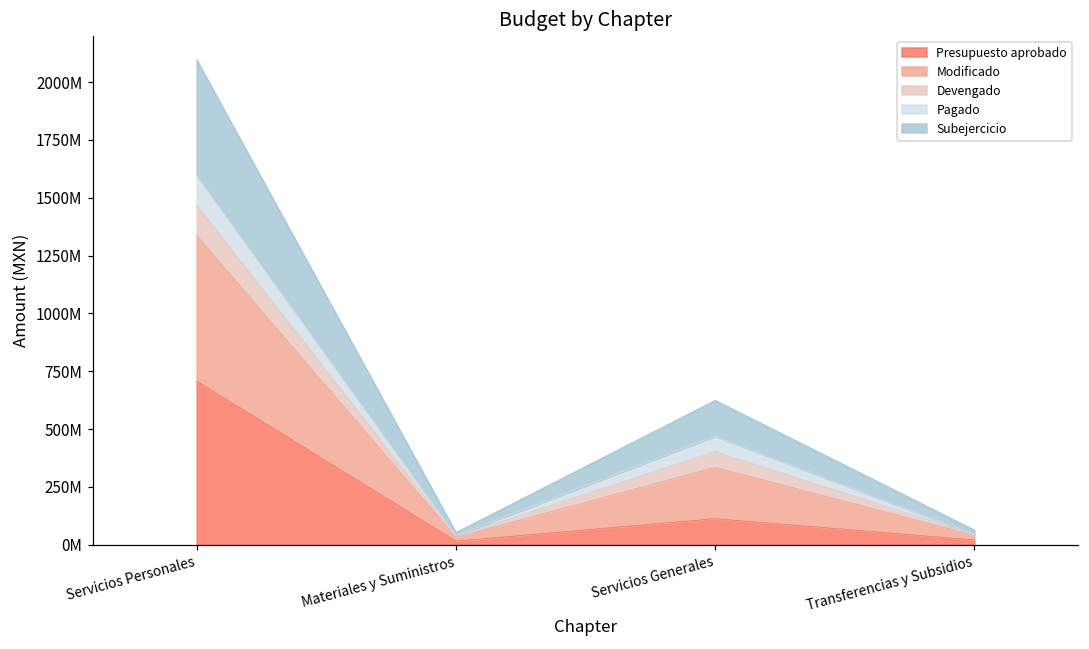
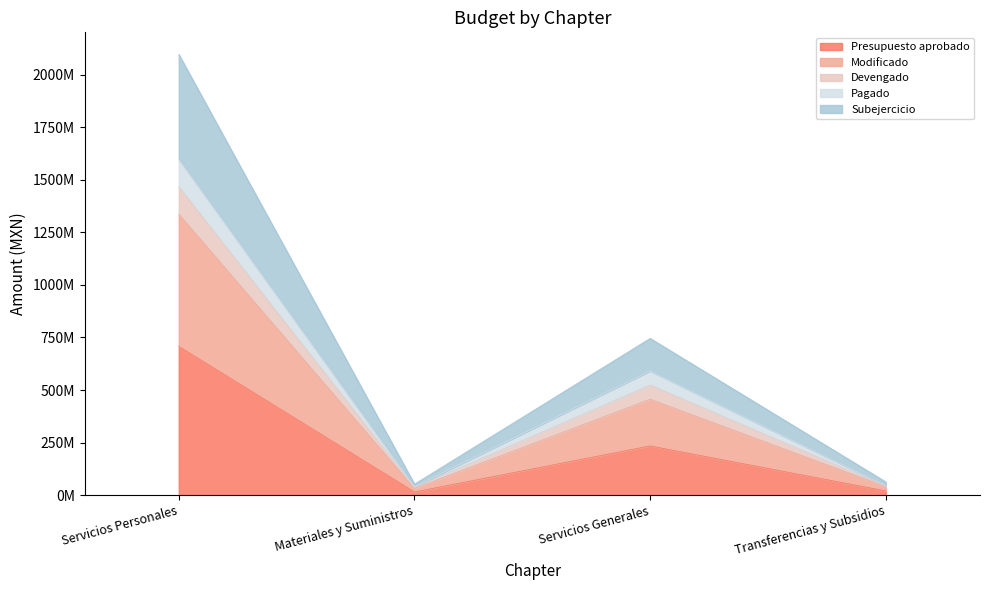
  {
    "Presupuesto aprobado": {
      "Servicios Personales": 710000000,
      "Materiales y Suministros": 20000000,
-     "Servicios Generales": 110000000,
+     "Servicios Generales": 230000000,
      "Transferencias y Subsidios": 20000000
    }
  }
